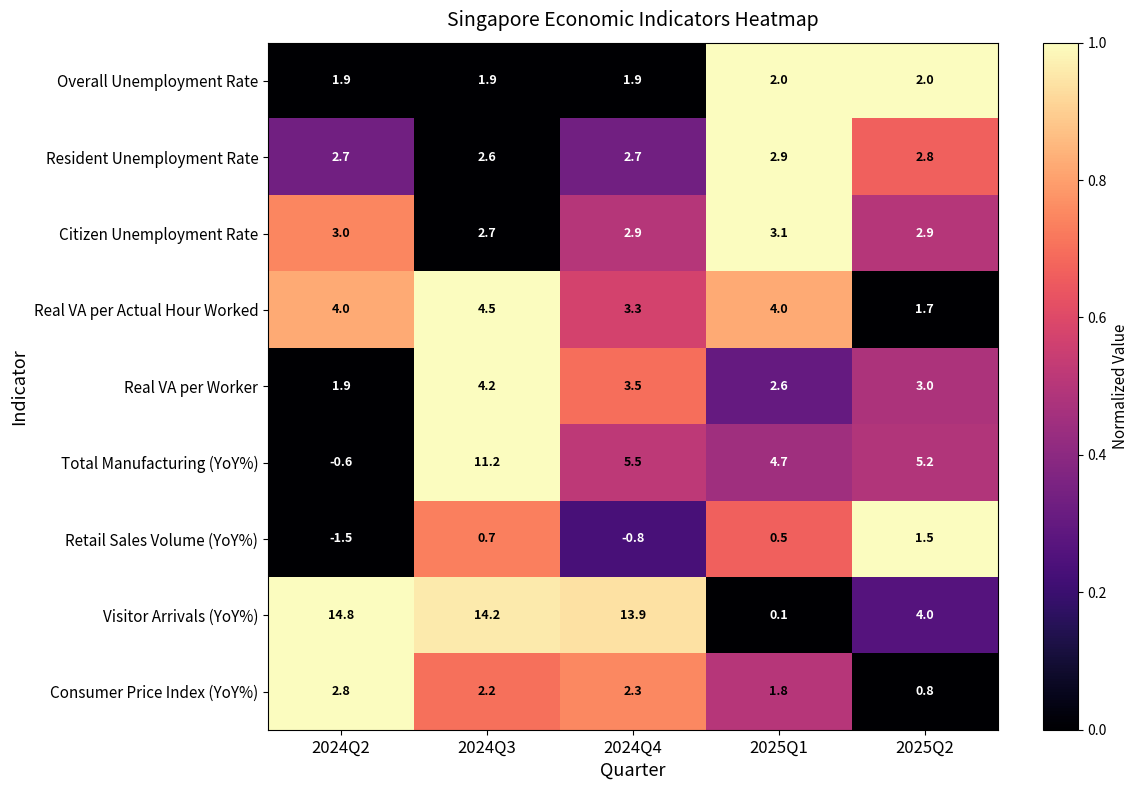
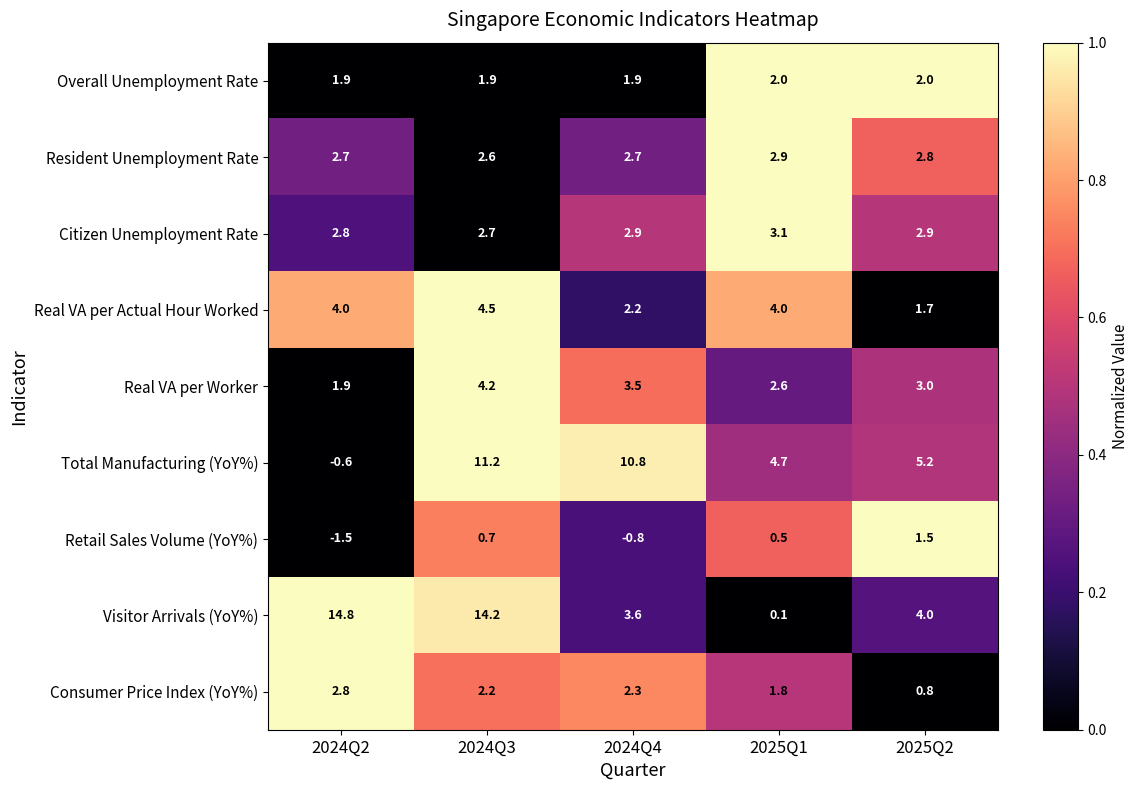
  {
    "Overall Unemployment Rate": {
      "2024Q2": 1.9,
      "2024Q3": 1.9,
      "2024Q4": 1.9,
      "2025Q1": 2.0,
      "2025Q2": 2.0
    },
    "Resident Unemployment Rate": {
      "2024Q2": 2.7,
      "2024Q3": 2.6,
      "2024Q4": 2.7,
      "2025Q1": 2.9,
      "2025Q2": 2.8
    },
    "Citizen Unemployment Rate": {
-     "2024Q2": 3.0,
+     "2024Q2": 2.8,
      "2024Q3": 2.7,
      "2024Q4": 2.9,
      "2025Q1": 3.1,
      "2025Q2": 2.9
    },
    "Real VA per Actual Hour Worked": {
      "2024Q2": 4.0,
      "2024Q3": 4.5,
-     "2024Q4": 3.3,
+     "2024Q4": 2.2,
      "2025Q1": 4.0,
      "2025Q2": 1.7
    },
    "Real VA per Worker": {
      "2024Q2": 1.9,
      "2024Q3": 4.2,
      "2024Q4": 3.5,
      "2025Q1": 2.6,
      "2025Q2": 3.0
    },
    "Total Manufacturing (YoY%)": {
      "2024Q2": -0.6,
      "2024Q3": 11.2,
-     "2024Q4": 5.5,
+     "2024Q4": 10.8,
      "2025Q1": 4.7,
      "2025Q2": 5.2
    },
    "Retail Sales Volume (YoY%)": {
      "2024Q2": -1.5,
      "2024Q3": 0.7,
      "2024Q4": -0.8,
      "2025Q1": 0.5,
      "2025Q2": 1.5
    },
    "Visitor Arrivals (YoY%)": {
      "2024Q2": 14.8,
      "2024Q3": 14.2,
-     "2024Q4": 13.9,
+     "2024Q4": 3.6,
      "2025Q1": 0.1,
      "2025Q2": 4.0
    },
    "Consumer Price Index (YoY%)": {
      "2024Q2": 2.8,
      "2024Q3": 2.2,
      "2024Q4": 2.3,
      "2025Q1": 1.8,
      "2025Q2": 0.8
    }
  }
